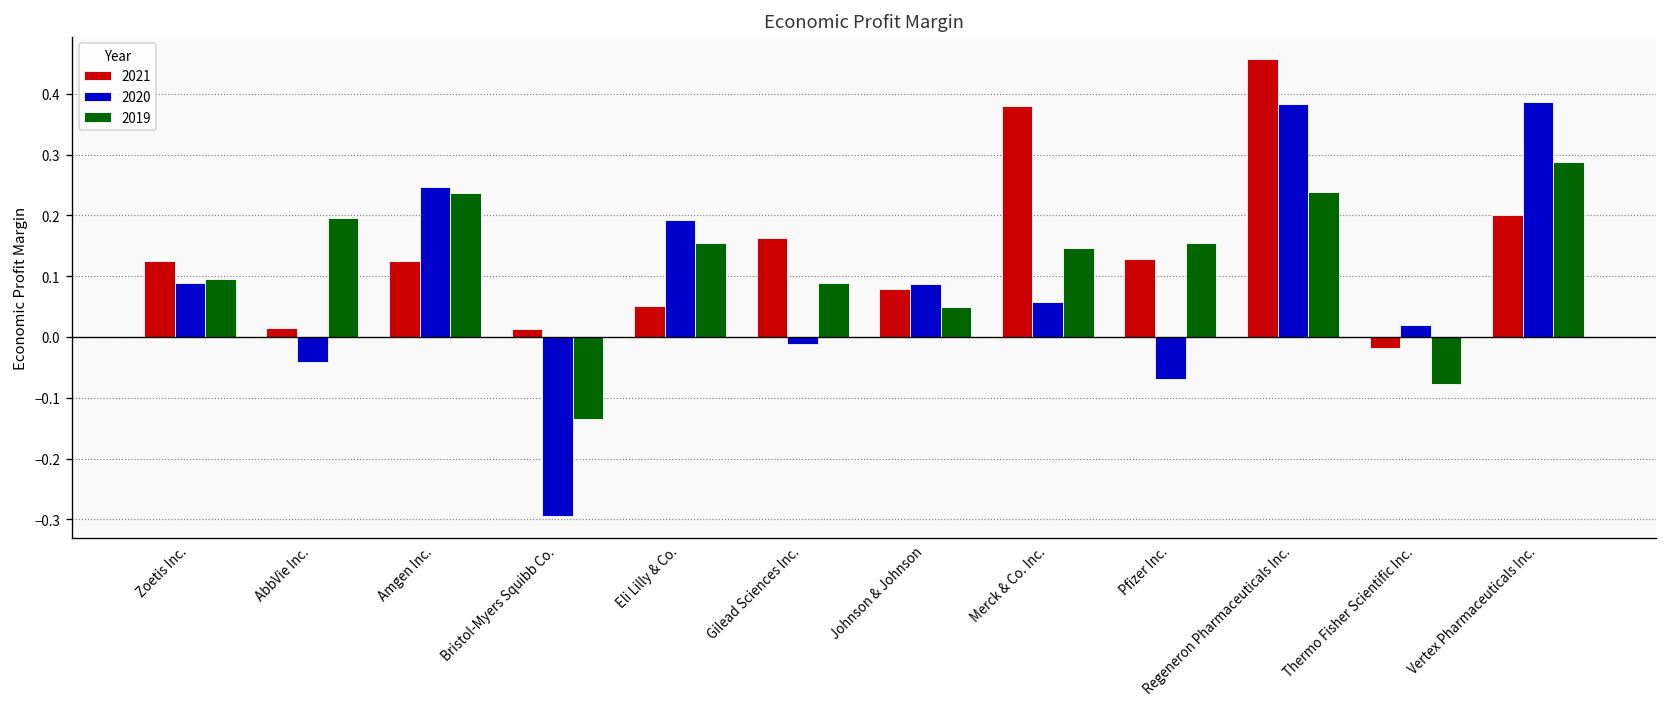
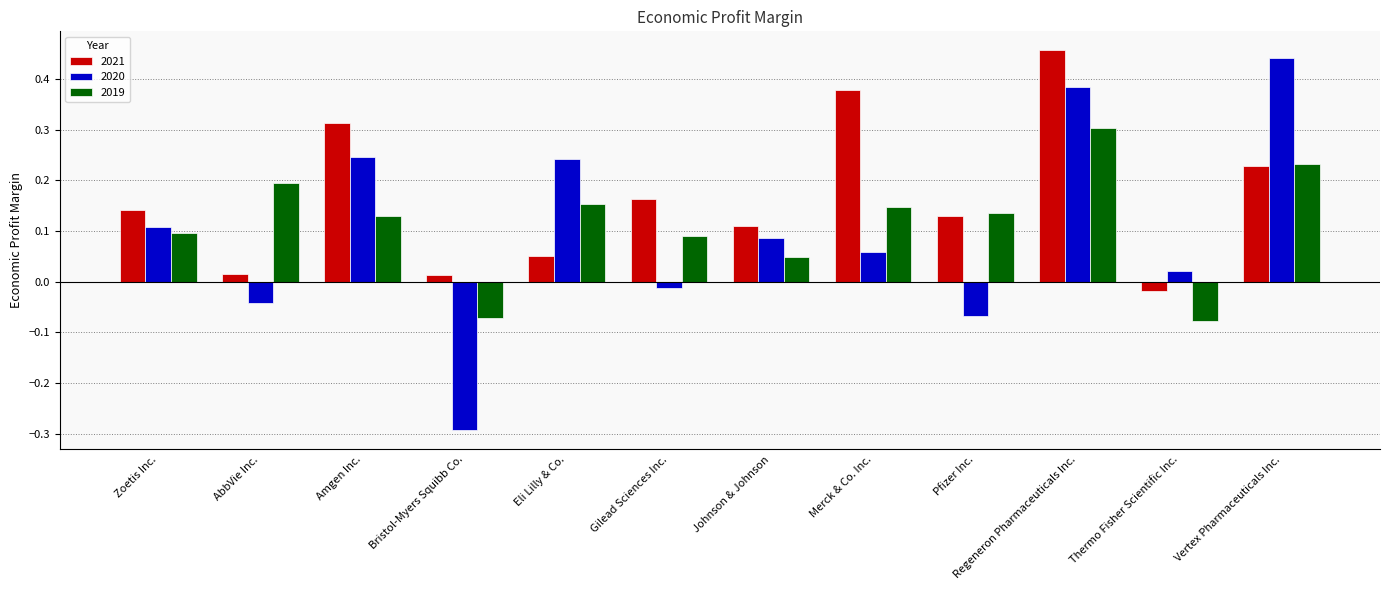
  {
    "2021": {
-     "Zoetis Inc.": 0.13,
+     "Zoetis Inc.": 0.14,
      "AbbVie Inc.": 0.01,
-     "Amgen Inc.": 0.12,
+     "Amgen Inc.": 0.31,
      "Bristol-Myers Squibb Co.": 0.01,
      "Eli Lilly & Co.": 0.05,
      "Gilead Sciences Inc.": 0.16,
-     "Johnson & Johnson": 0.08,
+     "Johnson & Johnson": 0.11,
      "Merck & Co. Inc.": 0.38,
      "Pfizer Inc.": 0.13,
      "Regeneron Pharmaceuticals Inc.": 0.46,
      "Thermo Fisher Scientific Inc.": -0.02,
-     "Vertex Pharmaceuticals Inc.": 0.20
+     "Vertex Pharmaceuticals Inc.": 0.23
    },
    "2020": {
-     "Zoetis Inc.": 0.09,
+     "Zoetis Inc.": 0.11,
      "AbbVie Inc.": -0.04,
      "Amgen Inc.": 0.25,
      "Bristol-Myers Squibb Co.": -0.29,
-     "Eli Lilly & Co.": 0.19,
+     "Eli Lilly & Co.": 0.24,
      "Gilead Sciences Inc.": -0.01,
      "Johnson & Johnson": 0.09,
      "Merck & Co. Inc.": 0.06,
      "Pfizer Inc.": -0.07,
      "Regeneron Pharmaceuticals Inc.": 0.38,
      "Thermo Fisher Scientific Inc.": 0.02,
-     "Vertex Pharmaceuticals Inc.": 0.39
+     "Vertex Pharmaceuticals Inc.": 0.44
    },
    "2019": {
      "Zoetis Inc.": 0.10,
      "AbbVie Inc.": 0.20,
-     "Amgen Inc.": 0.24,
-     "Bristol-Myers Squibb Co.": -0.14,
+     "Amgen Inc.": 0.13,
+     "Bristol-Myers Squibb Co.": -0.07,
      "Eli Lilly & Co.": 0.15,
      "Gilead Sciences Inc.": 0.09,
      "Johnson & Johnson": 0.05,
      "Merck & Co. Inc.": 0.15,
-     "Pfizer Inc.": 0.15,
-     "Regeneron Pharmaceuticals Inc.": 0.24,
+     "Pfizer Inc.": 0.14,
+     "Regeneron Pharmaceuticals Inc.": 0.30,
      "Thermo Fisher Scientific Inc.": -0.08,
-     "Vertex Pharmaceuticals Inc.": 0.29
+     "Vertex Pharmaceuticals Inc.": 0.23
    }
  }
